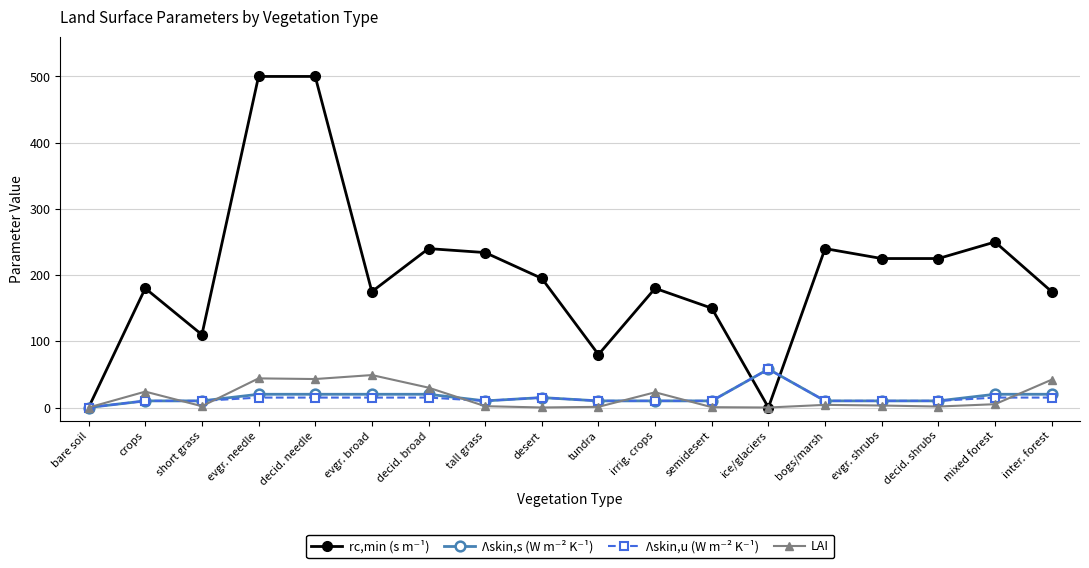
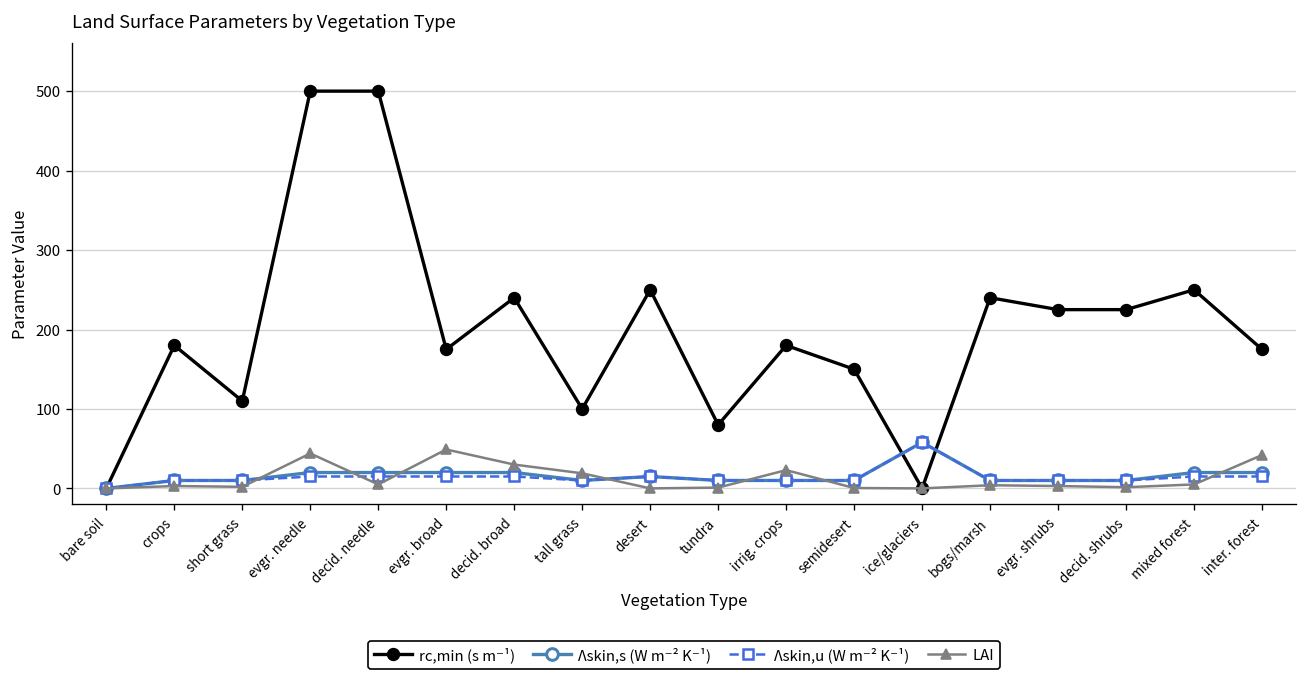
  {
    "rc,min (s m⁻¹)": {
      "crops": 180,
      "short grass": 110,
      "evgr. needle": 500,
      "decid. needle": 500,
      "evgr. broad": 180,
      "decid. broad": 240,
-     "tall grass": 230,
-     "desert": 200,
+     "tall grass": 100,
+     "desert": 250,
      "tundra": 80,
      "irrig. crops": 180,
      "semidesert": 150,
      "bogs/marsh": 240,
      "evgr. shrubs": 230,
      "decid. shrubs": 230,
      "mixed forest": 250,
      "inter. forest": 180
    },
    "LAI": {
-     "crops": 20,
+     "crops": 0,
      "short grass": 0,
      "evgr. needle": 40,
-     "decid. needle": 40,
+     "decid. needle": 10,
      "evgr. broad": 50,
      "decid. broad": 30,
-     "tall grass": 0,
+     "tall grass": 20,
      "desert": 0,
      "tundra": 0,
      "irrig. crops": 20,
      "semidesert": 0,
      "bogs/marsh": 0,
      "evgr. shrubs": 0,
      "decid. shrubs": 0,
      "mixed forest": 10,
      "inter. forest": 40
    }
  }
